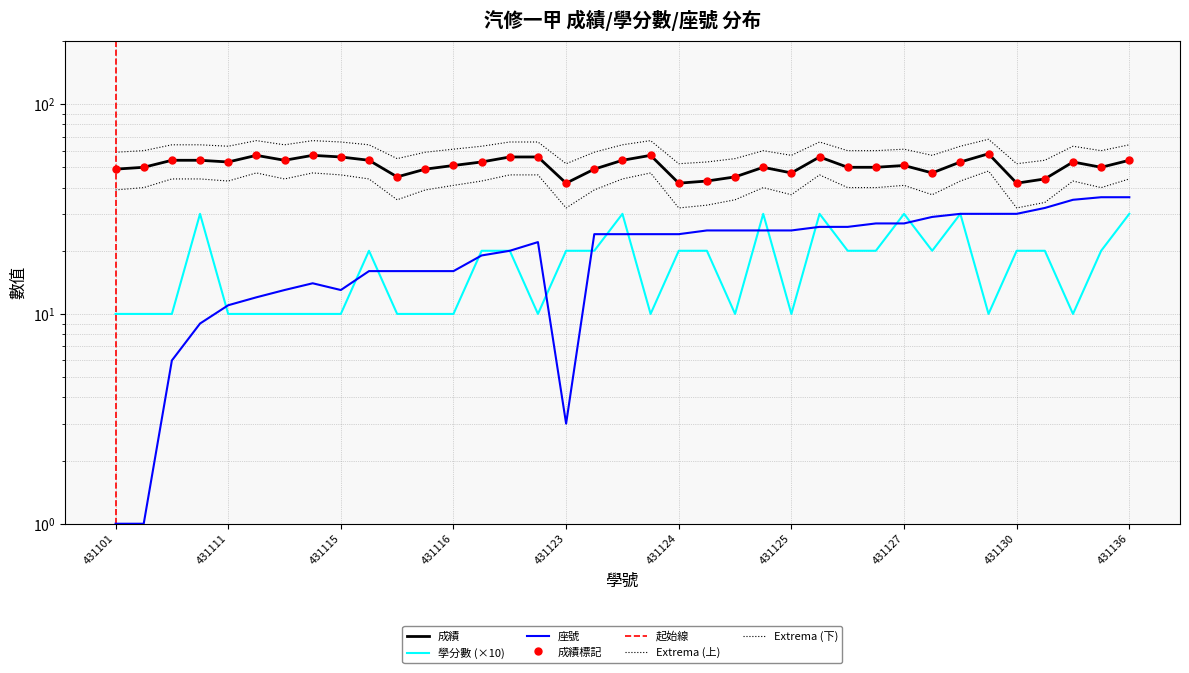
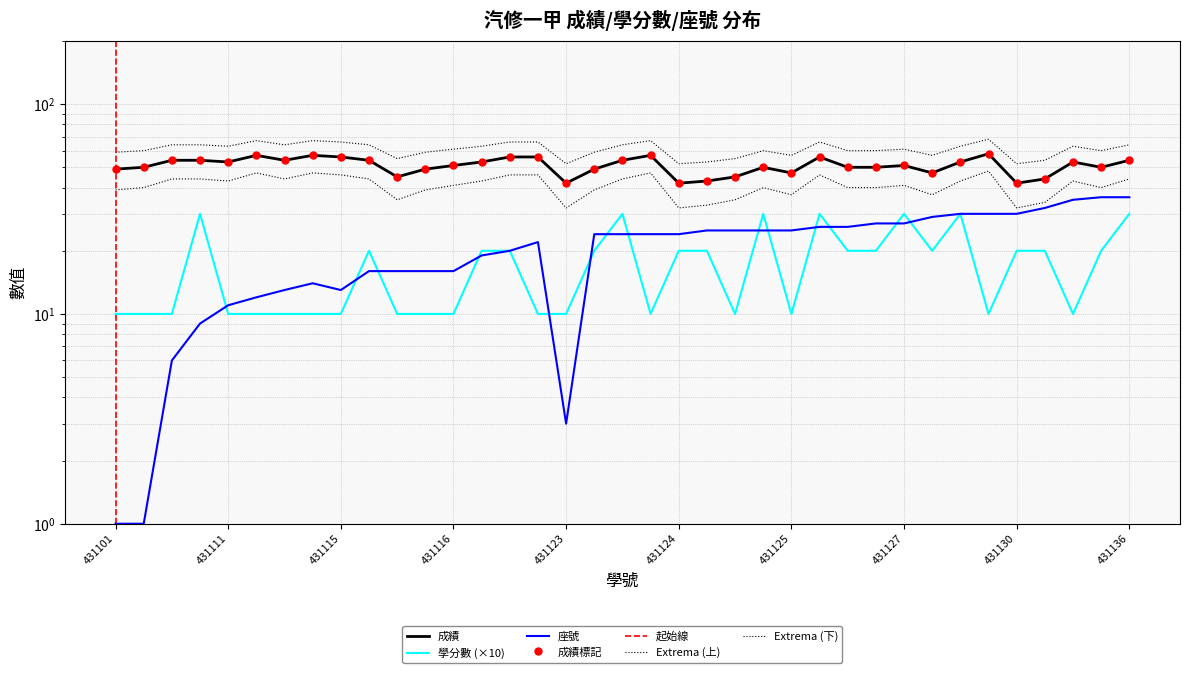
  {
    "成績標記": {
      "431111": 53,
      "431115": 56,
      "431123": 42
    },
    "學分數 (×10)": {
      "431111": 10,
      "431115": 10,
-     "431123": 20
+     "431123": 10
    },
    "座號": {
      "431111": 11,
      "431115": 13,
      "431123": 3
    }
  }
